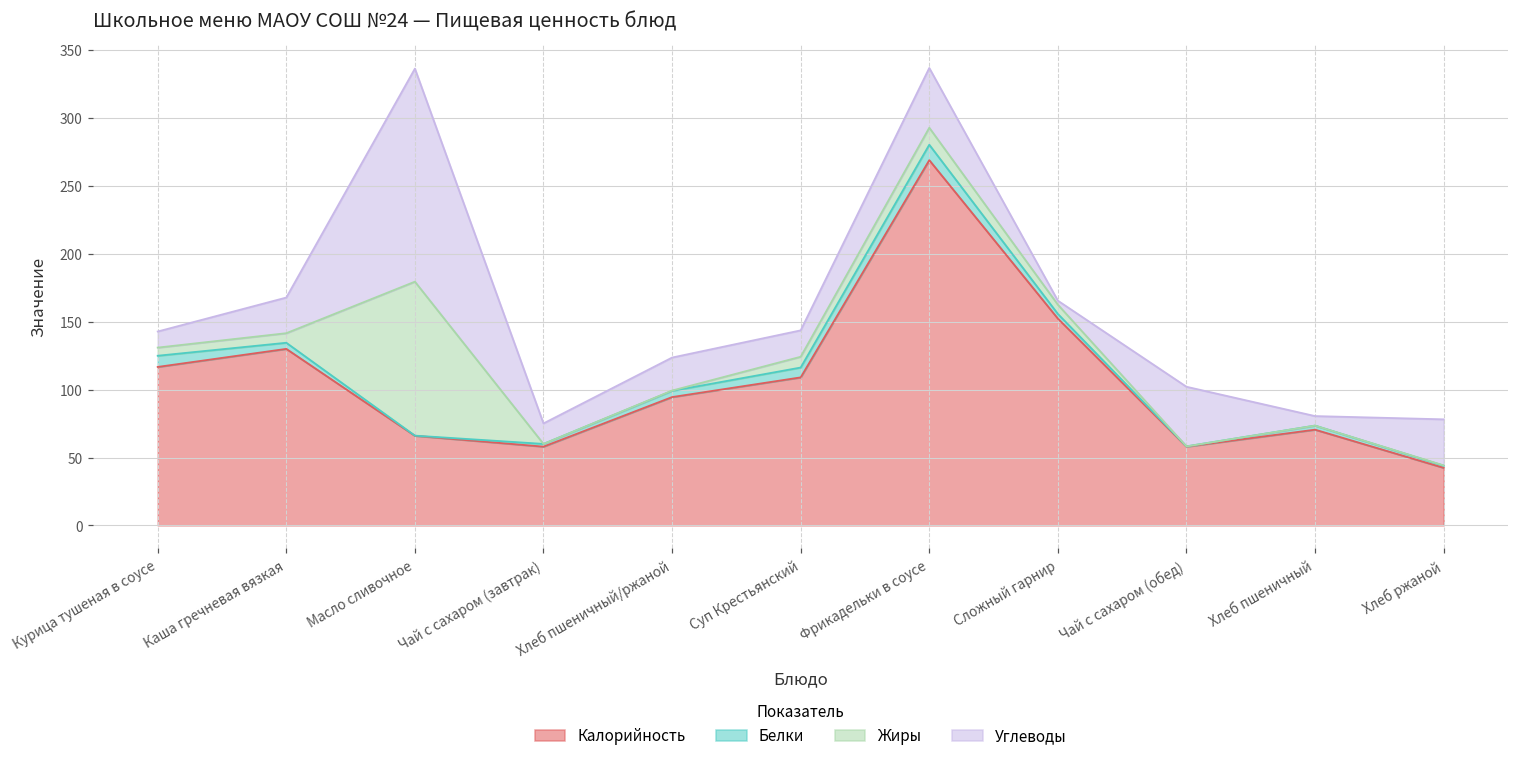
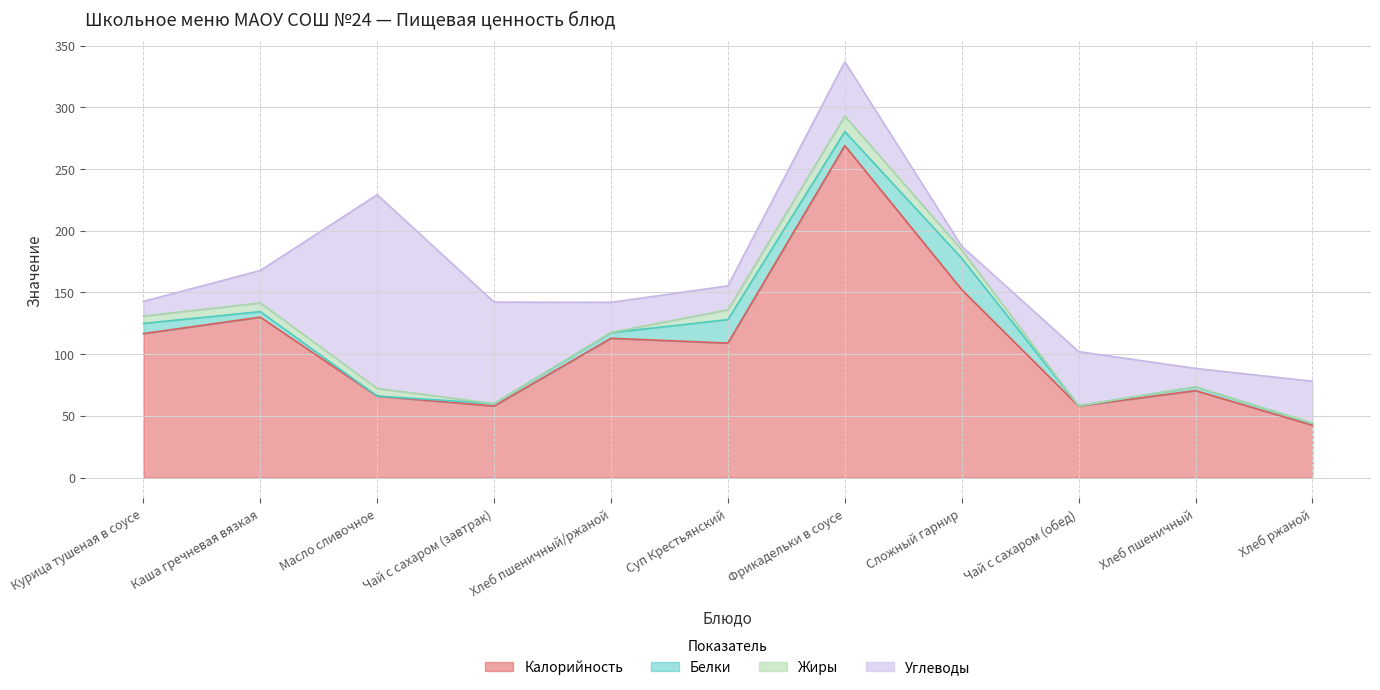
  {
    "Калорийность": {
      "Курица тушеная в соусе": 117,
      "Каша гречневая вязкая": 130,
-     "Хлеб пшеничный/ржаной": 95,
+     "Хлеб пшеничный/ржаной": 113,
      "Суп Крестьянский": 109,
      "Фрикадельки в соусе": 269,
      "Сложный гарнир": 152,
      "Хлеб пшеничный": 71
    },
    "Белки": {
      "Курица тушеная в соусе": 8,
      "Каша гречневая вязкая": 5,
-     "Суп Крестьянский": 7,
+     "Суп Крестьянский": 19,
      "Фрикадельки в соусе": 11,
-     "Сложный гарнир": 3
+     "Сложный гарнир": 25
    },
    "Жиры": {
      "Курица тушеная в соусе": 6,
      "Каша гречневая вязкая": 7,
-     "Масло сливочное": 113,
+     "Масло сливочное": 6,
      "Суп Крестьянский": 8,
      "Фрикадельки в соусе": 13,
      "Сложный гарнир": 7
    },
    "Углеводы": {
      "Курица тушеная в соусе": 12,
      "Каша гречневая вязкая": 26,
      "Масло сливочное": 157,
-     "Чай с сахаром (завтрак)": 15,
+     "Чай с сахаром (завтрак)": 82,
      "Хлеб пшеничный/ржаной": 24,
      "Суп Крестьянский": 19,
      "Фрикадельки в соусе": 44,
      "Сложный гарнир": 3,
      "Чай с сахаром (обед)": 44,
-     "Хлеб пшеничный": 7,
+     "Хлеб пшеничный": 15,
      "Хлеб ржаной": 34
    }
  }
